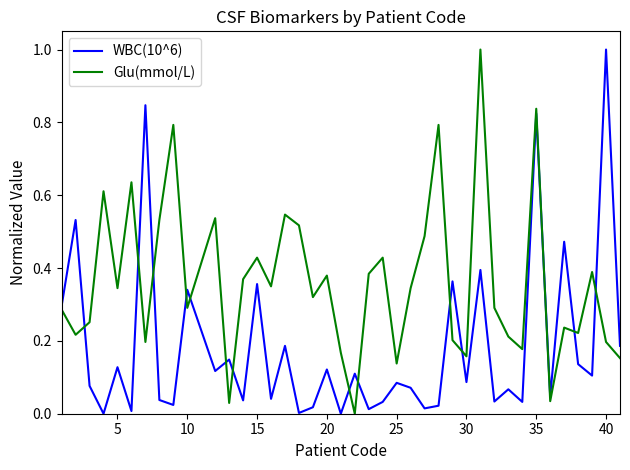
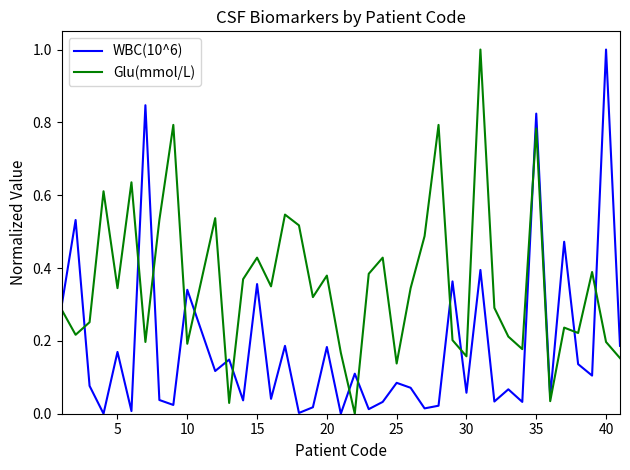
  {
    "WBC(10^6)": {
-     "5": 0.13,
+     "5": 0.17,
      "10": 0.34,
      "15": 0.36,
-     "20": 0.12,
+     "20": 0.18,
      "25": 0.08,
-     "30": 0.09,
+     "30": 0.06,
      "35": 0.82,
      "40": 1.00
    },
    "Glu(mmol/L)": {
      "5": 0.34,
-     "10": 0.29,
+     "10": 0.19,
      "15": 0.43,
      "20": 0.38,
      "25": 0.14,
      "30": 0.16,
-     "35": 0.84,
+     "35": 0.78,
      "40": 0.20
    }
  }
